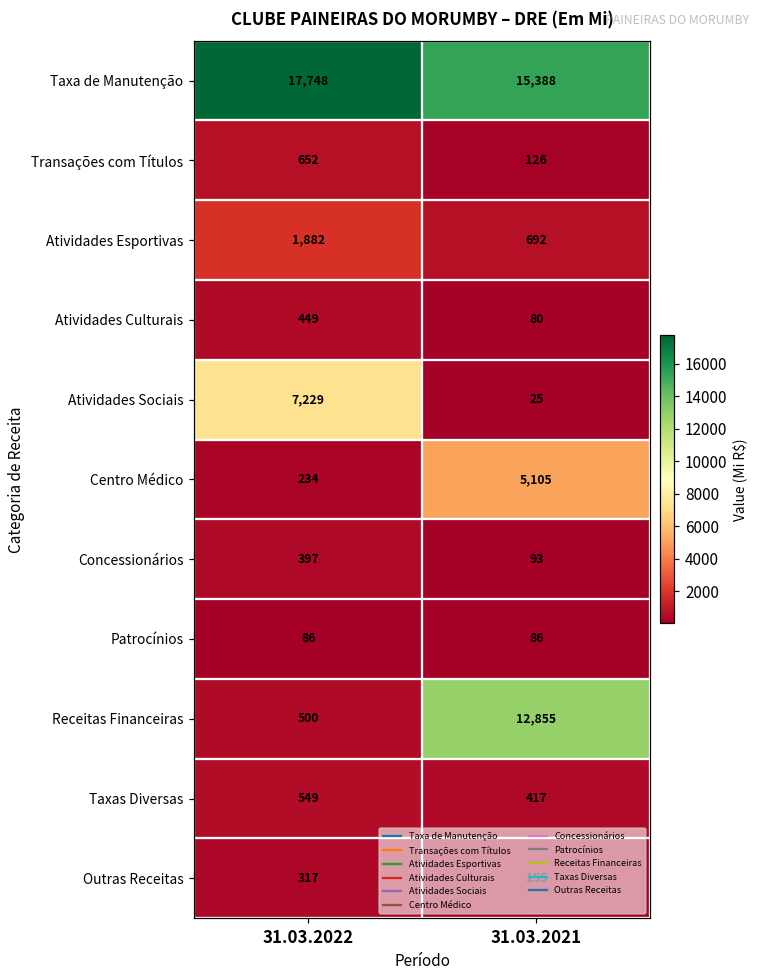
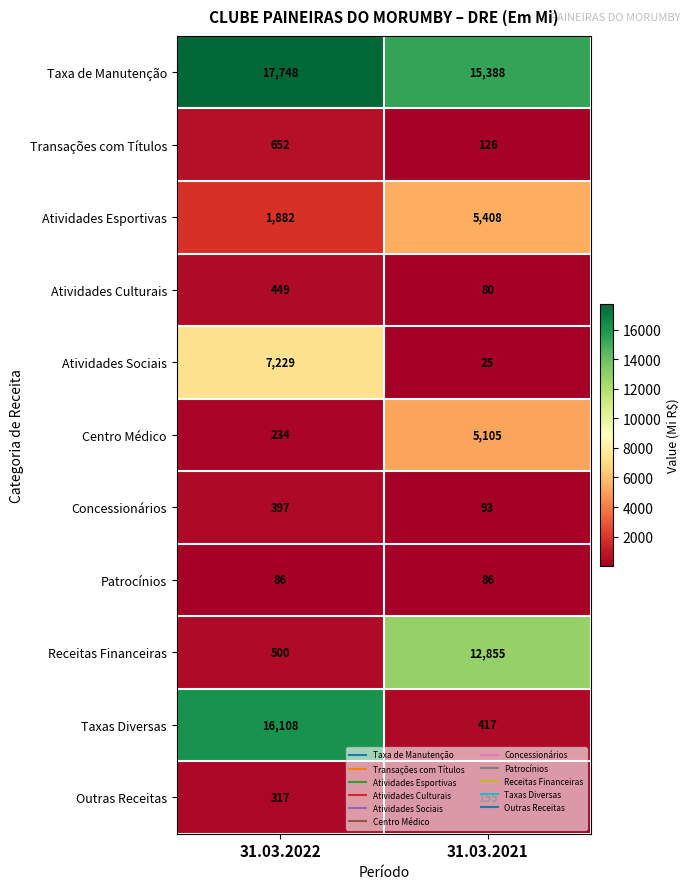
  {
    "Taxa de Manutenção": {
      "31.03.2022": "17,748",
      "31.03.2021": "15,388"
    },
    "Transações com Títulos": {
      "31.03.2022": "652",
      "31.03.2021": "126"
    },
    "Atividades Esportivas": {
      "31.03.2022": "1,882",
-     "31.03.2021": "692"
+     "31.03.2021": "5,408"
    },
    "Atividades Culturais": {
      "31.03.2022": "449",
      "31.03.2021": "80"
    },
    "Atividades Sociais": {
      "31.03.2022": "7,229",
      "31.03.2021": "25"
    },
    "Centro Médico": {
      "31.03.2022": "234",
      "31.03.2021": "5,105"
    },
    "Concessionários": {
      "31.03.2022": "397",
      "31.03.2021": "93"
    },
    "Patrocínios": {
      "31.03.2022": "86",
      "31.03.2021": "86"
    },
    "Receitas Financeiras": {
      "31.03.2022": "500",
      "31.03.2021": "12,855"
    },
    "Taxas Diversas": {
-     "31.03.2022": "549",
+     "31.03.2022": "16,108",
      "31.03.2021": "417"
    },
    "Outras Receitas": {
      "31.03.2022": "317"
    }
  }
